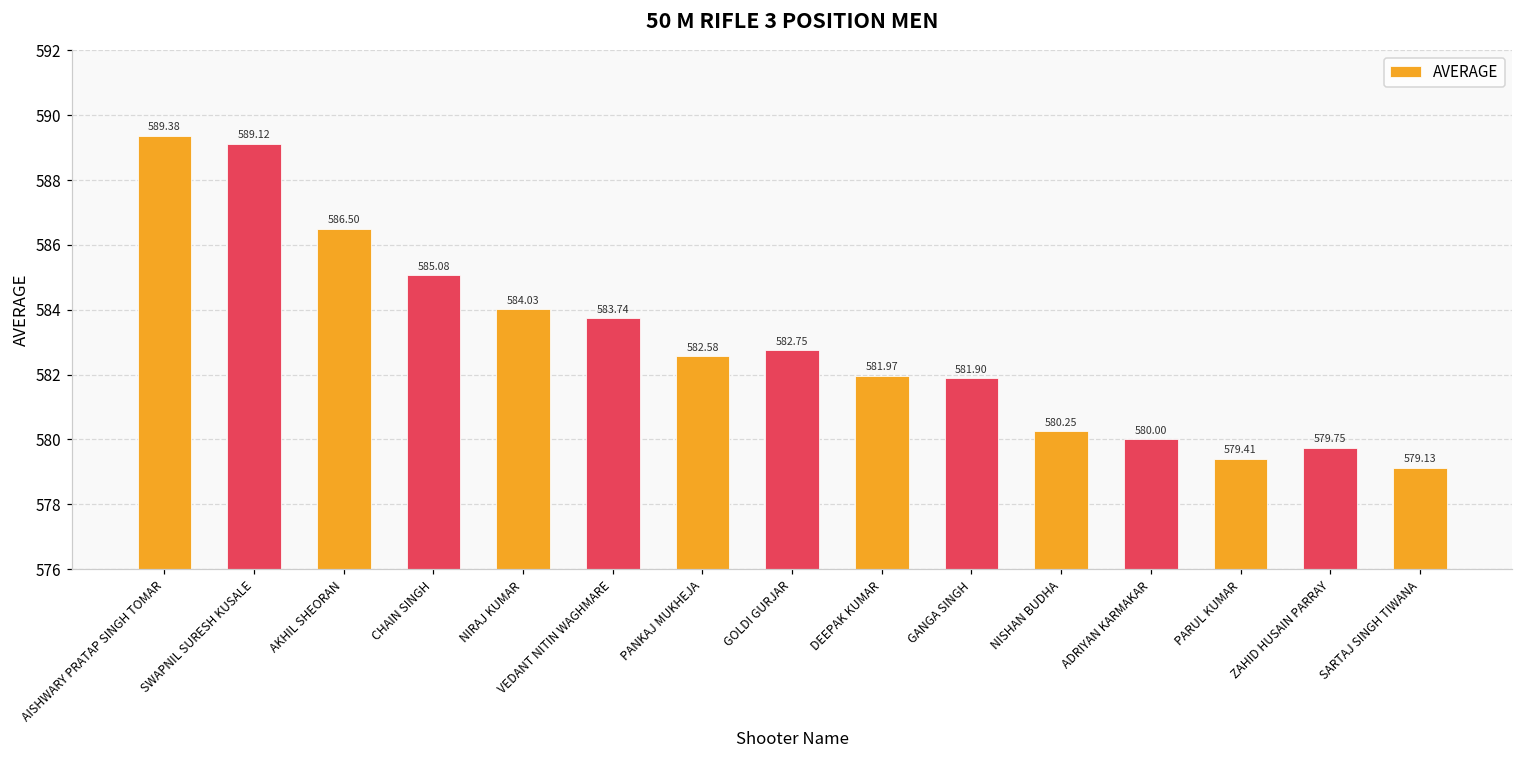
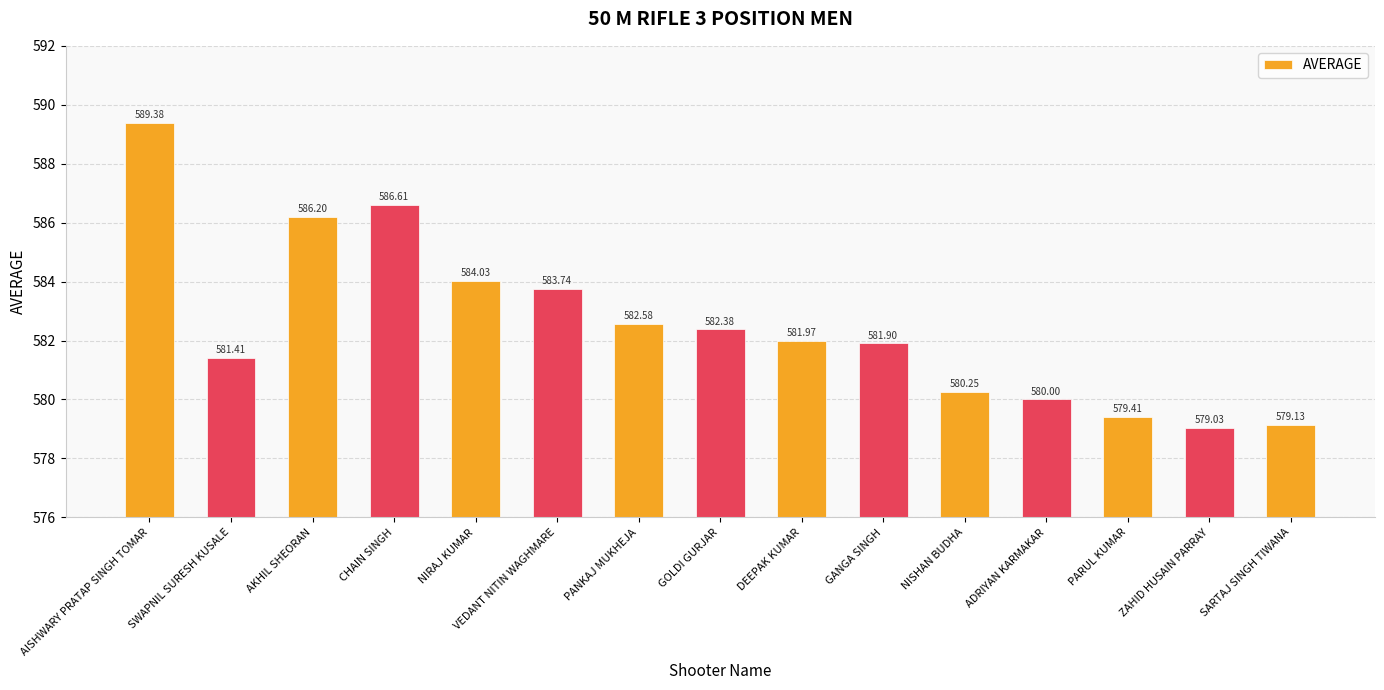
  {
    "AISHWARY PRATAP SINGH TOMAR": 589.38,
-   "SWAPNIL SURESH KUSALE": 589.12,
-   "AKHIL SHEORAN": 586.50,
-   "CHAIN SINGH": 585.08,
+   "SWAPNIL SURESH KUSALE": 581.41,
+   "AKHIL SHEORAN": 586.20,
+   "CHAIN SINGH": 586.61,
    "NIRAJ KUMAR": 584.03,
    "VEDANT NITIN WAGHMARE": 583.74,
    "PANKAJ MUKHEJA": 582.58,
-   "GOLDI GURJAR": 582.75,
+   "GOLDI GURJAR": 582.38,
    "DEEPAK KUMAR": 581.97,
    "GANGA SINGH": 581.90,
    "NISHAN BUDHA": 580.25,
    "ADRIYAN KARMAKAR": 580.00,
    "PARUL KUMAR": 579.41,
-   "ZAHID HUSAIN PARRAY": 579.75,
+   "ZAHID HUSAIN PARRAY": 579.03,
    "SARTAJ SINGH TIWANA": 579.13
  }
